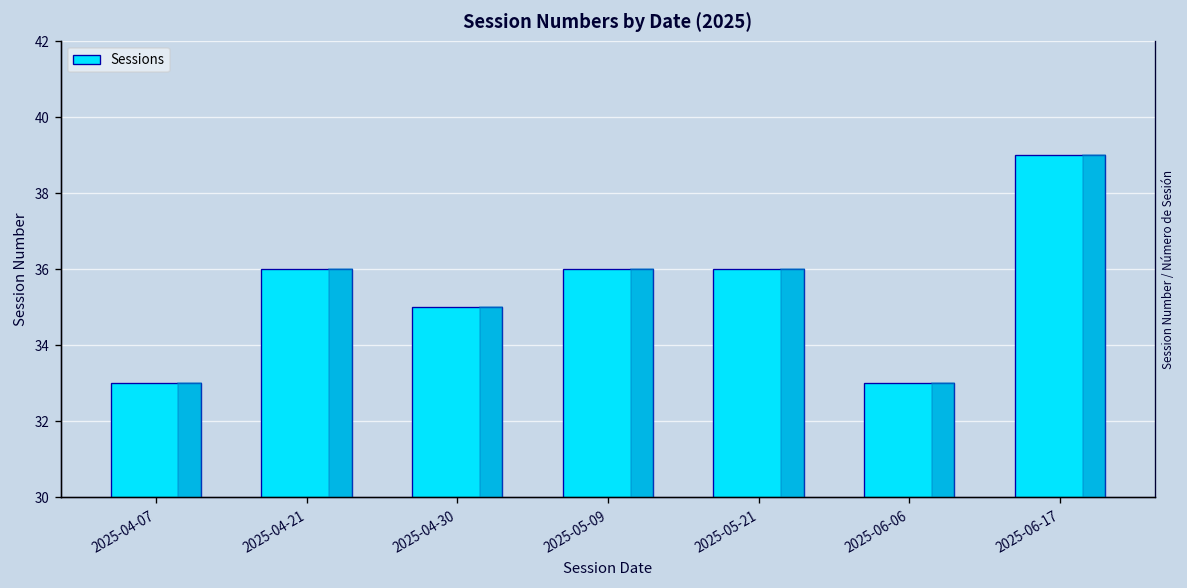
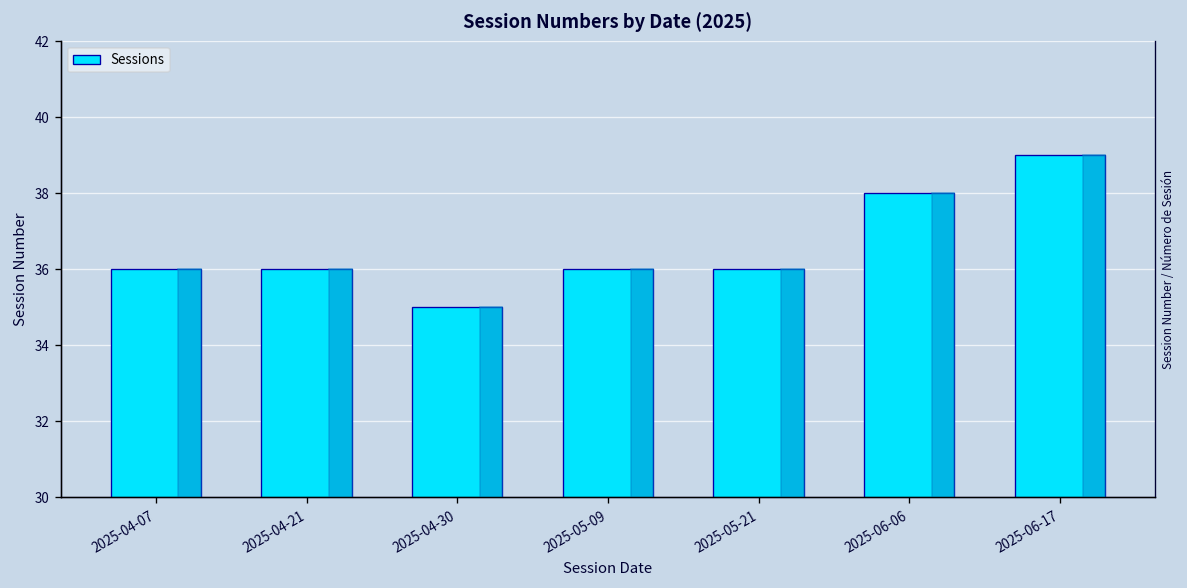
  {
-   "2025-04-07": 33,
+   "2025-04-07": 36,
    "2025-04-21": 36,
    "2025-04-30": 35,
    "2025-05-09": 36,
    "2025-05-21": 36,
-   "2025-06-06": 33,
+   "2025-06-06": 38,
    "2025-06-17": 39
  }
